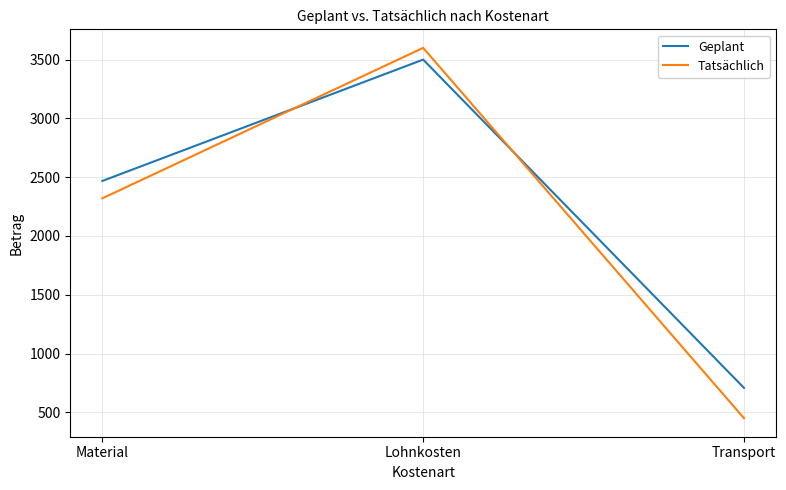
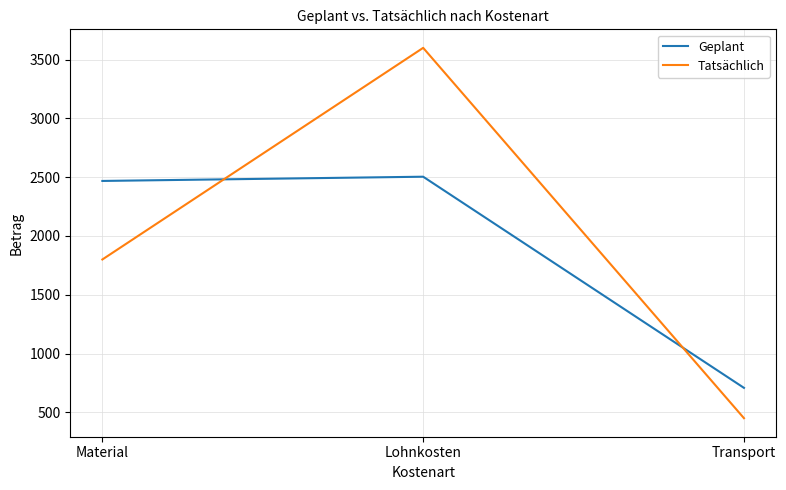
  {
    "Geplant": {
      "Material": 2470,
-     "Lohnkosten": 3500,
+     "Lohnkosten": 2500,
      "Transport": 710
    },
    "Tatsächlich": {
-     "Material": 2320,
+     "Material": 1800,
      "Lohnkosten": 3600,
      "Transport": 450
    }
  }
